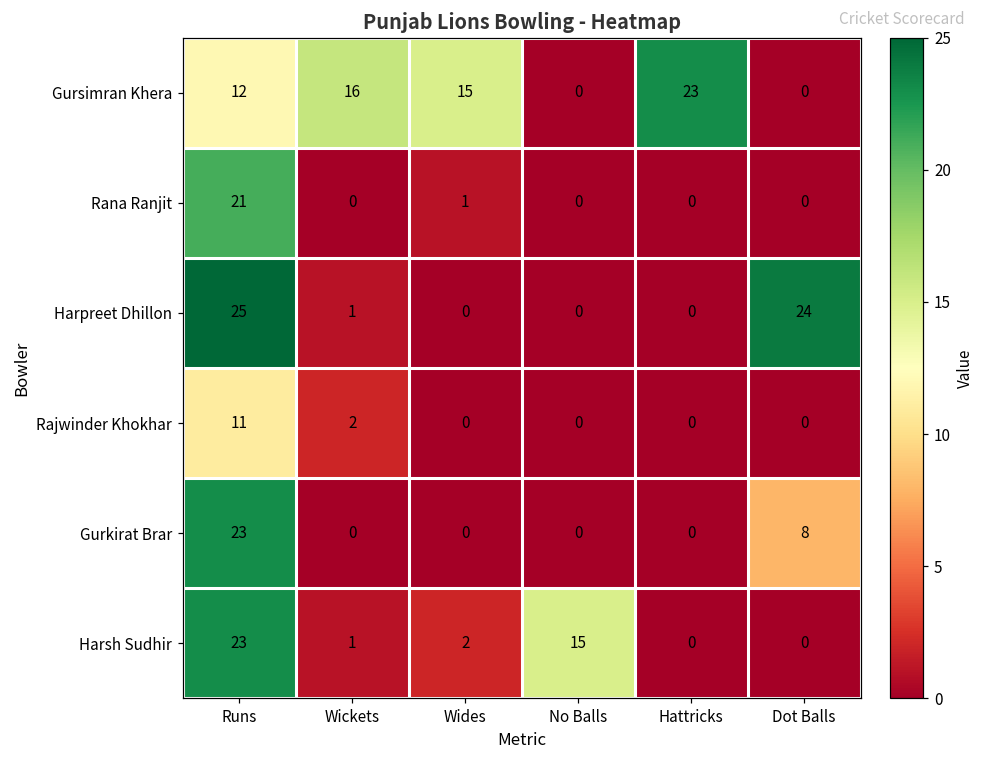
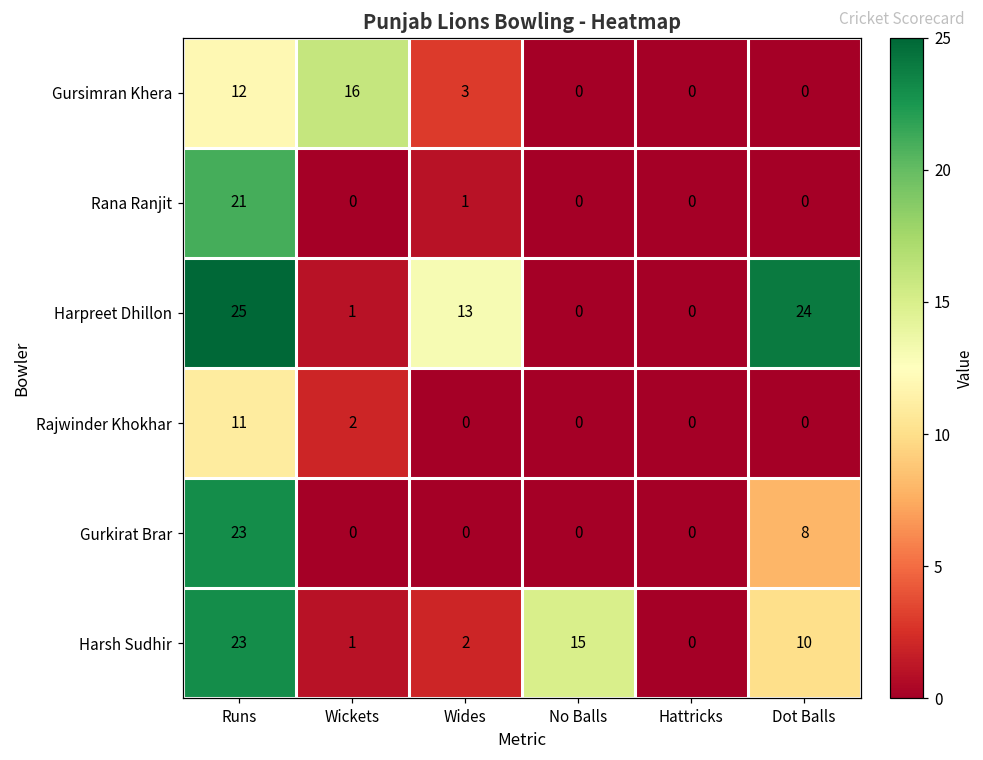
  {
    "Gursimran Khera": {
      "Runs": 12,
      "Wickets": 16,
-     "Wides": 15,
+     "Wides": 3,
      "No Balls": 0,
-     "Hattricks": 23,
+     "Hattricks": 0,
      "Dot Balls": 0
    },
    "Rana Ranjit": {
      "Runs": 21,
      "Wickets": 0,
      "Wides": 1,
      "No Balls": 0,
      "Hattricks": 0,
      "Dot Balls": 0
    },
    "Harpreet Dhillon": {
      "Runs": 25,
      "Wickets": 1,
-     "Wides": 0,
+     "Wides": 13,
      "No Balls": 0,
      "Hattricks": 0,
      "Dot Balls": 24
    },
    "Rajwinder Khokhar": {
      "Runs": 11,
      "Wickets": 2,
      "Wides": 0,
      "No Balls": 0,
      "Hattricks": 0,
      "Dot Balls": 0
    },
    "Gurkirat Brar": {
      "Runs": 23,
      "Wickets": 0,
      "Wides": 0,
      "No Balls": 0,
      "Hattricks": 0,
      "Dot Balls": 8
    },
    "Harsh Sudhir": {
      "Runs": 23,
      "Wickets": 1,
      "Wides": 2,
      "No Balls": 15,
      "Hattricks": 0,
-     "Dot Balls": 0
+     "Dot Balls": 10
    }
  }
